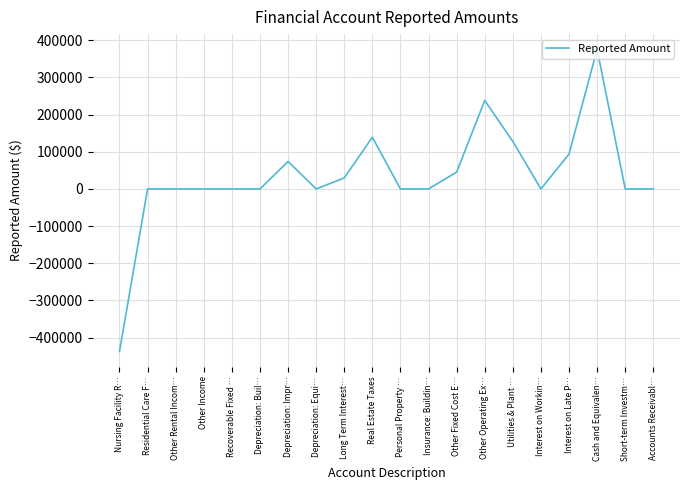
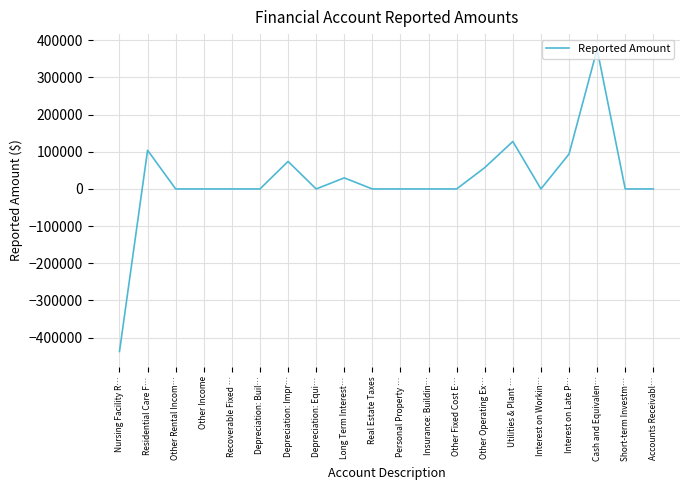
  {
    "Nursing Facility R…": -440000,
-   "Residential Care F…": 0,
+   "Residential Care F…": 100000,
    "Other Rental Incom…": 0,
    "Other Income": 0,
    "Recoverable Fixed …": 0,
    "Depreciation: Buil…": 0,
    "Depreciation: Impr…": 70000,
    "Depreciation: Equi…": 0,
    "Long Term Interest…": 30000,
-   "Real Estate Taxes": 140000,
+   "Real Estate Taxes": 0,
    "Personal Property …": 0,
    "Insurance: Buildin…": 0,
-   "Other Fixed Cost E…": 50000,
-   "Other Operating Ex…": 240000,
+   "Other Fixed Cost E…": 0,
+   "Other Operating Ex…": 60000,
    "Utilities & Plant …": 130000,
    "Interest on Workin…": 0,
    "Interest on Late P…": 90000,
    "Short-term Investm…": 0,
    "Accounts Receivabl…": 0
  }
